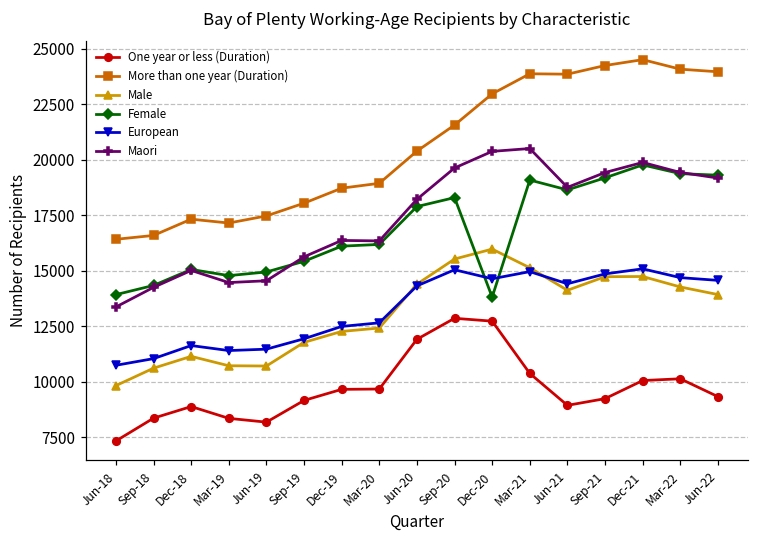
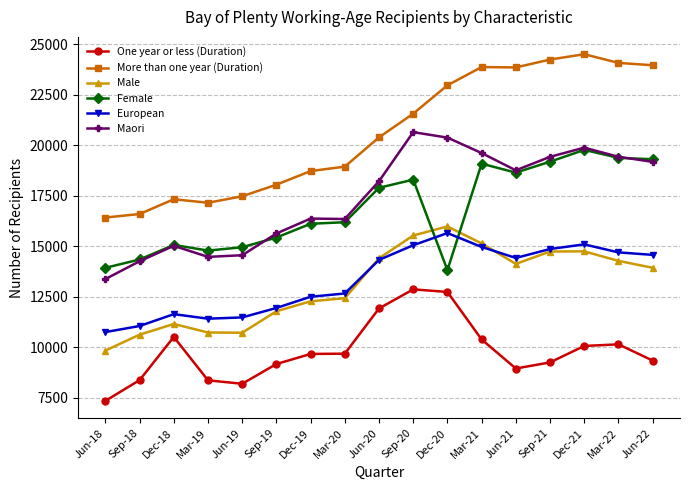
  {
    "One year or less (Duration)": {
      "Jun-18": 7300,
      "Sep-18": 8400,
-     "Dec-18": 8900,
+     "Dec-18": 10500,
      "Mar-19": 8400,
      "Jun-19": 8200,
      "Sep-19": 9200,
      "Dec-19": 9700,
      "Mar-20": 9700,
      "Jun-20": 11900,
      "Sep-20": 12900,
      "Dec-20": 12700,
      "Mar-21": 10400,
      "Jun-21": 8900,
      "Sep-21": 9200,
      "Dec-21": 10100,
      "Mar-22": 10100,
      "Jun-22": 9300
    },
    "Female": {
      "Jun-18": 13900,
      "Mar-19": 14800,
      "Jun-19": 14900,
      "Sep-19": 15400,
      "Dec-19": 16100,
      "Mar-20": 16200,
      "Jun-20": 17900,
      "Sep-20": 18300,
      "Dec-20": 13800,
      "Mar-21": 19100,
      "Sep-21": 19200,
      "Jun-22": 19300
    },
    "European": {
      "Jun-18": 10700,
      "Sep-18": 11000,
      "Dec-18": 11600,
      "Mar-19": 11400,
      "Jun-19": 11500,
      "Sep-19": 11900,
      "Dec-19": 12500,
      "Mar-20": 12700,
      "Sep-20": 15000,
-     "Dec-20": 14600,
+     "Dec-20": 15700,
      "Mar-21": 15000,
      "Jun-21": 14400,
      "Dec-21": 15100,
      "Mar-22": 14700,
      "Jun-22": 14600
    },
    "Maori": {
      "Jun-18": 13400,
      "Mar-19": 14500,
      "Jun-19": 14600,
      "Sep-19": 15600,
      "Dec-19": 16400,
      "Mar-20": 16300,
      "Jun-20": 18200,
-     "Sep-20": 19600,
+     "Sep-20": 20600,
      "Dec-20": 20400,
-     "Mar-21": 20500,
+     "Mar-21": 19600,
      "Sep-21": 19400,
      "Jun-22": 19200
    }
  }
